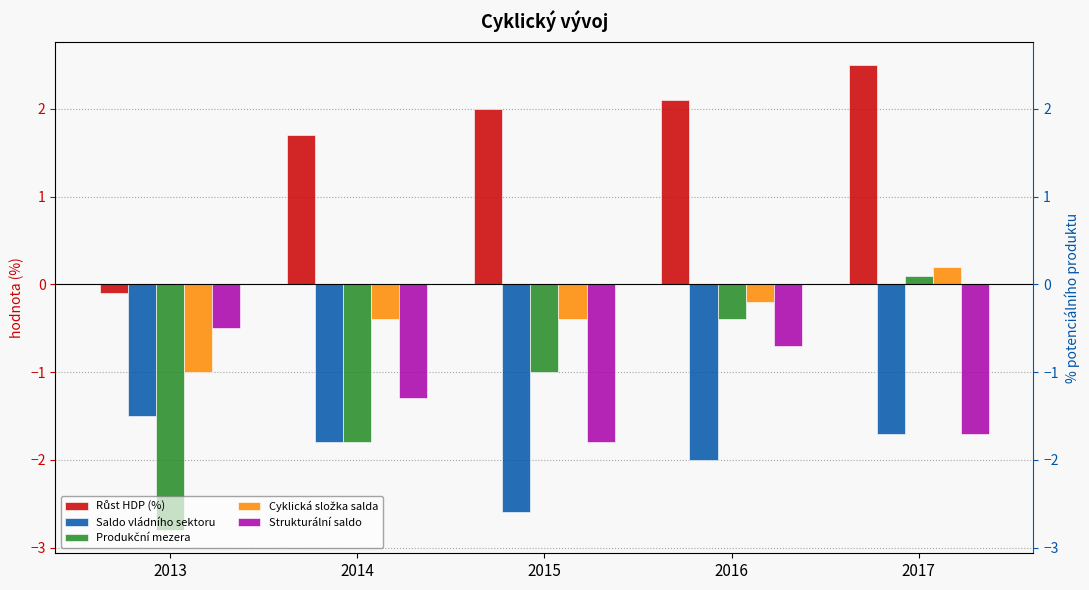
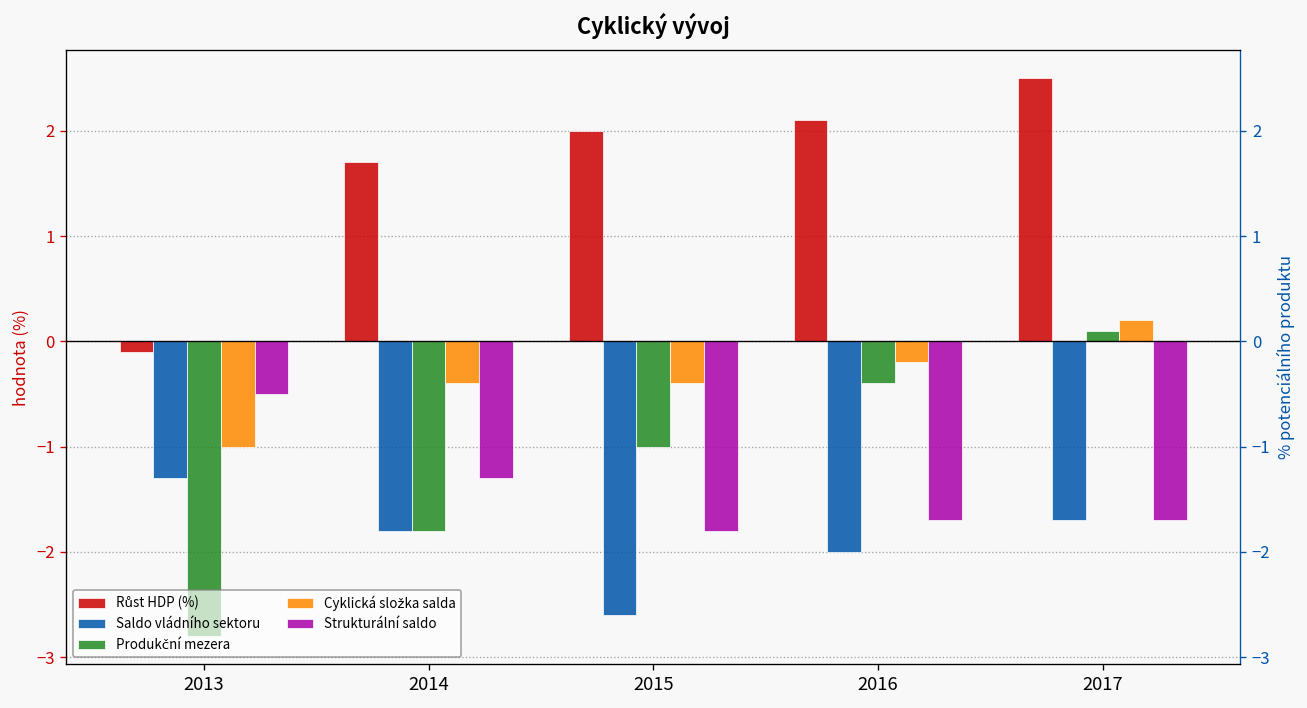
  {
    "Růst HDP (%)": {
      "2013": -0.1,
      "2014": 1.7,
      "2015": 2.0,
      "2016": 2.1,
      "2017": 2.5
    },
    "Saldo vládního sektoru": {
-     "2013": -1.5,
+     "2013": -1.3,
      "2014": -1.8,
      "2015": -2.6,
      "2016": -2.0,
      "2017": -1.7
    },
    "Produkční mezera": {
      "2014": -1.8,
      "2015": -1.0,
      "2016": -0.4,
      "2017": 0.1
    },
    "Cyklická složka salda": {
      "2013": -1.0,
      "2014": -0.4,
      "2015": -0.4,
      "2016": -0.2,
      "2017": 0.2
    },
    "Strukturální saldo": {
      "2013": -0.5,
      "2014": -1.3,
      "2015": -1.8,
-     "2016": -0.7,
+     "2016": -1.7,
      "2017": -1.7
    }
  }
